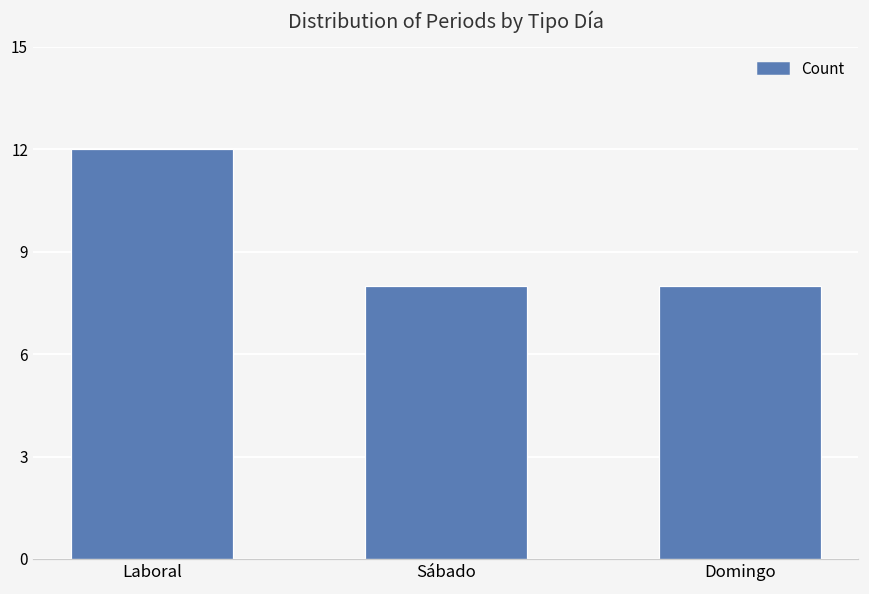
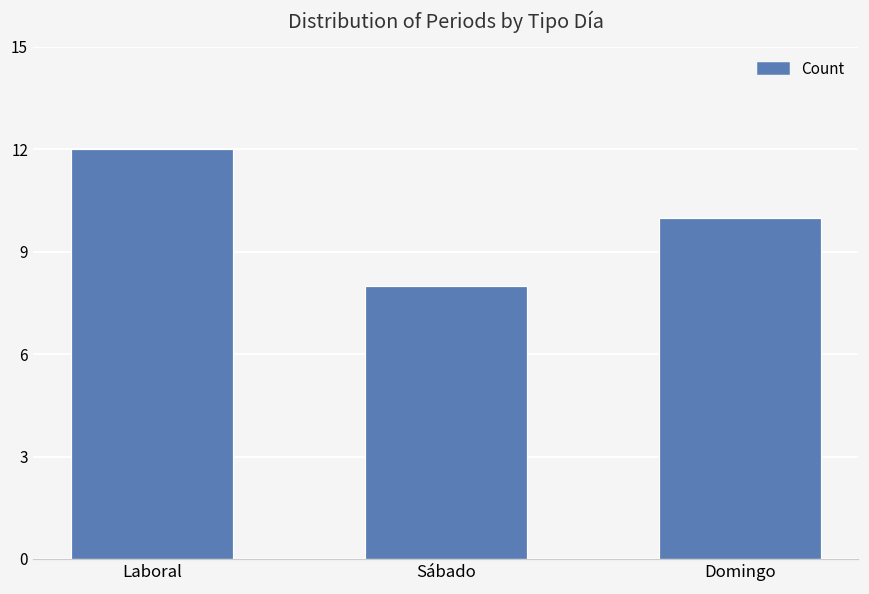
  {
    "Laboral": 12,
    "Sábado": 8,
-   "Domingo": 8
+   "Domingo": 10
  }
